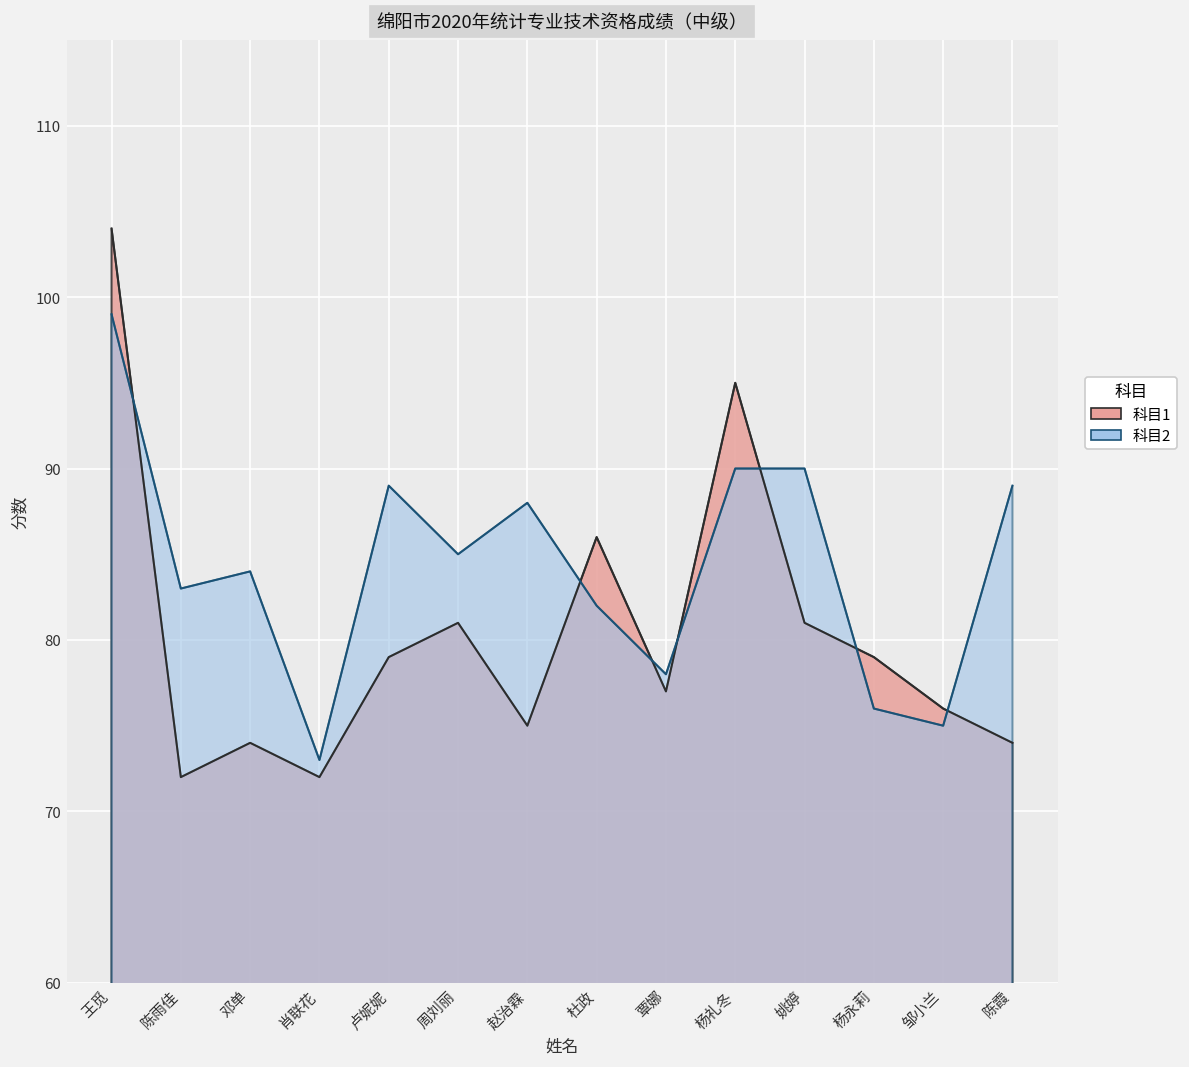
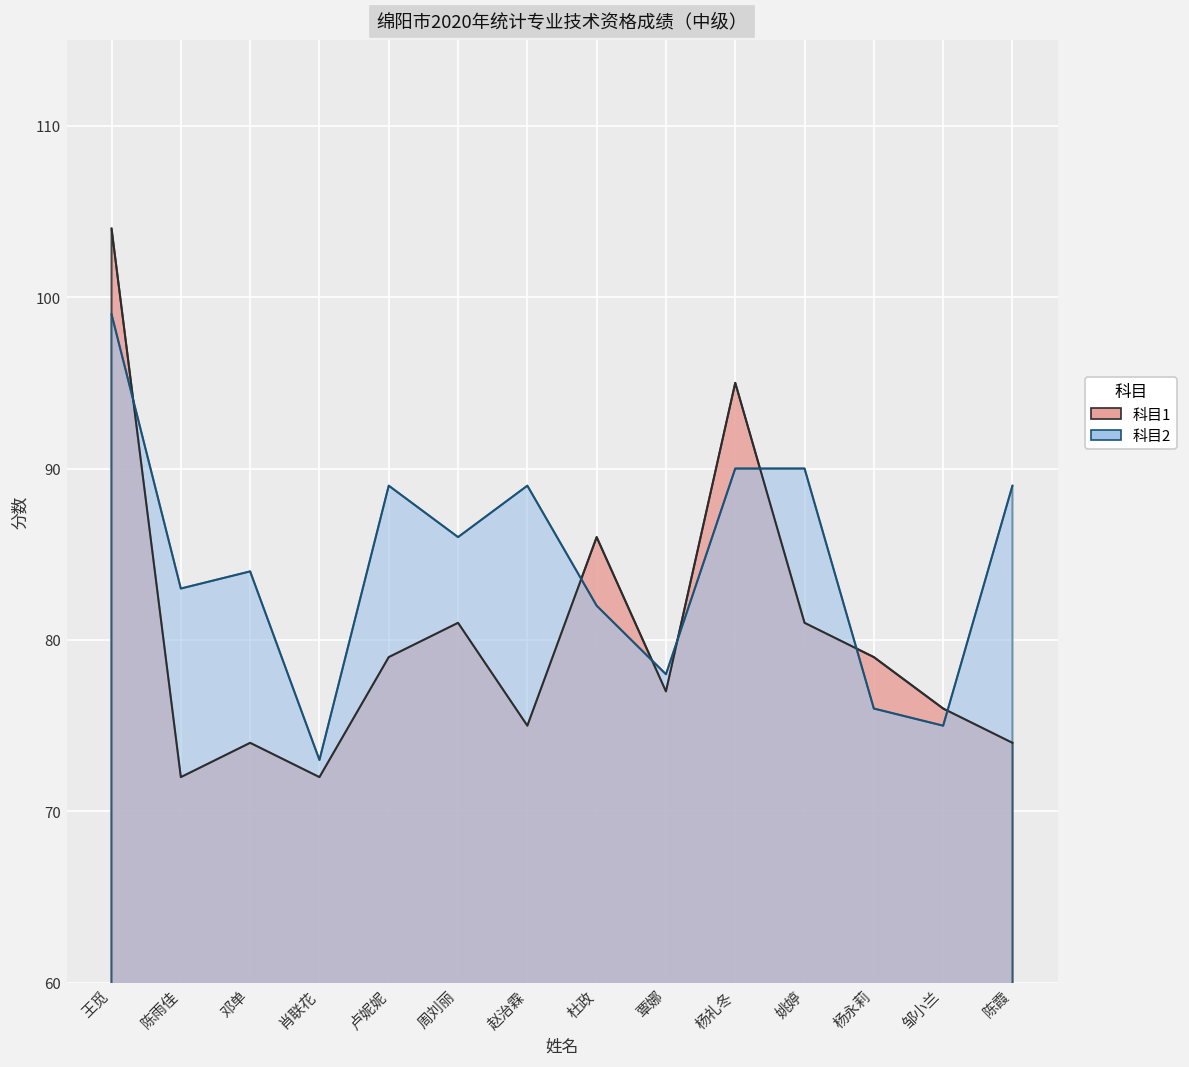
  {
    "科目1": {
      "王觅": 104,
      "陈雨佳": 72,
      "邓单": 74,
      "肖联花": 72,
      "卢妮妮": 79,
      "周刘丽": 81,
      "赵治霖": 75,
      "杜政": 86,
      "覃娜": 77,
      "杨礼冬": 95,
      "姚婷": 81,
      "杨永莉": 79,
      "邹小兰": 76,
      "陈霞": 74
    },
    "科目2": {
      "王觅": 99,
      "陈雨佳": 83,
      "邓单": 84,
      "肖联花": 73,
      "卢妮妮": 89,
-     "周刘丽": 85,
-     "赵治霖": 88,
+     "周刘丽": 86,
+     "赵治霖": 89,
      "杜政": 82,
      "覃娜": 78,
      "杨礼冬": 90,
      "姚婷": 90,
      "杨永莉": 76,
      "邹小兰": 75,
      "陈霞": 89
    }
  }
